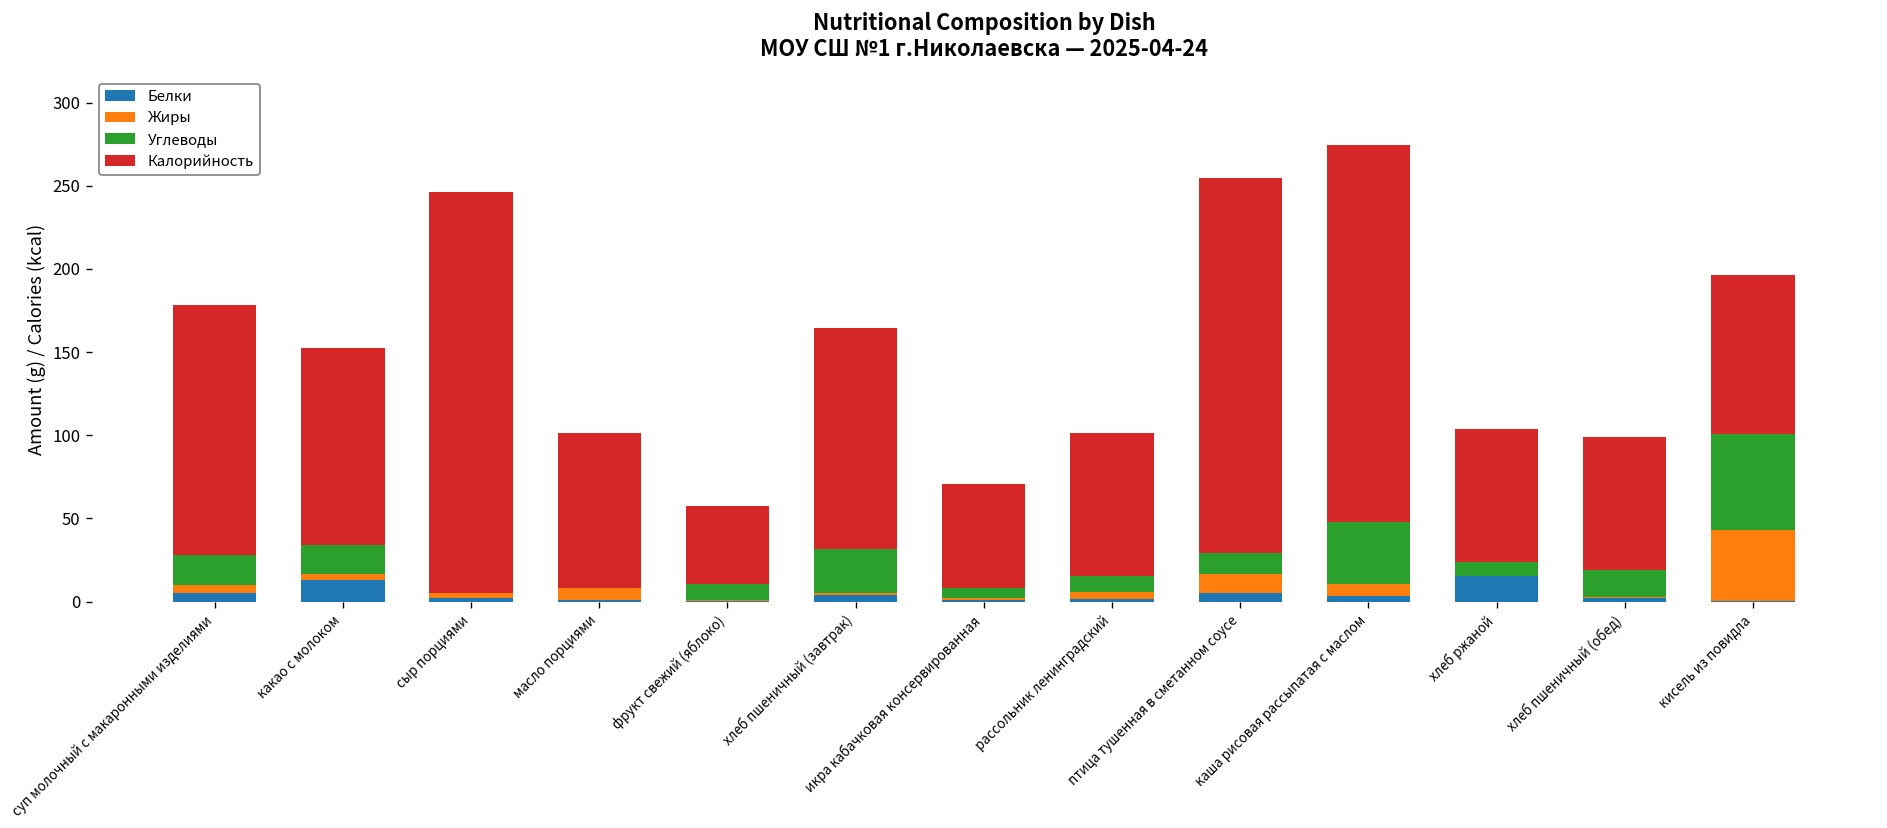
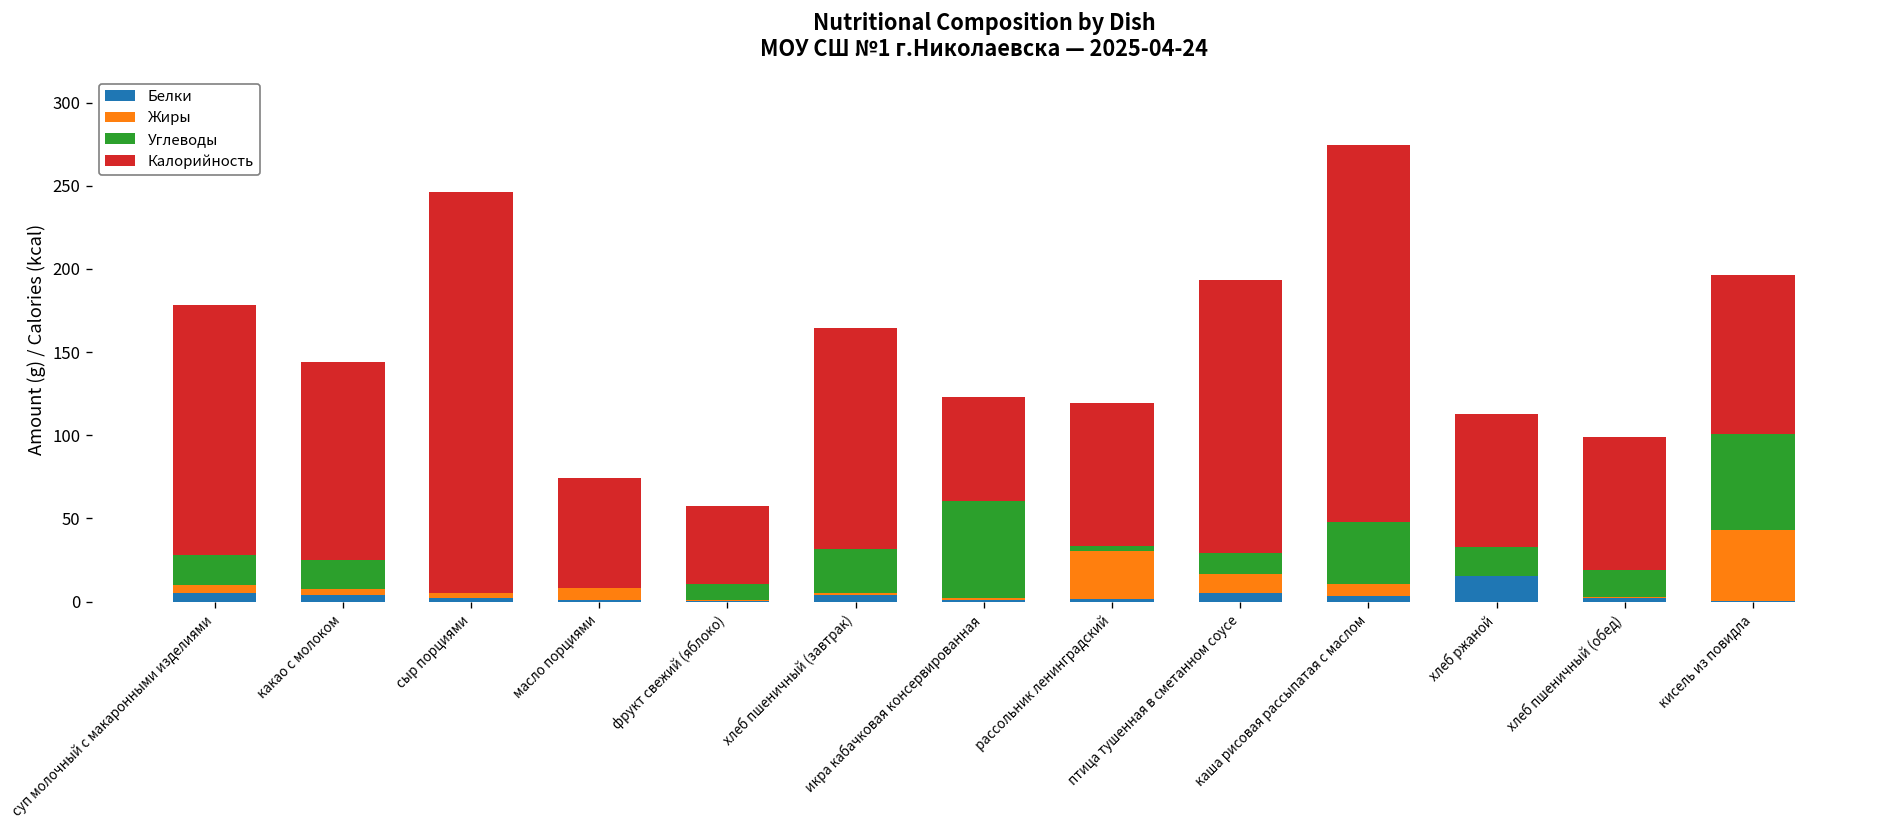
  {
    "Белки": {
      "суп молочный с макаронными изделиями": 5,
-     "какао с молоком": 13,
+     "какао с молоком": 4,
      "сыр порциями": 2,
      "хлеб пшеничный (завтрак)": 4,
      "птица тушенная в сметанном соусе": 5,
      "каша рисовая рассыпатая с маслом": 4,
      "хлеб ржаной": 15,
      "хлеб пшеничный (обед)": 2
    },
    "Жиры": {
      "суп молочный с макаронными изделиями": 5,
      "какао с молоком": 4,
      "сыр порциями": 3,
      "масло порциями": 7,
-     "рассольник ленинградский": 4,
+     "рассольник ленинградский": 29,
      "птица тушенная в сметанном соусе": 12,
      "каша рисовая рассыпатая с маслом": 7,
      "кисель из повидла": 43
    },
    "Углеводы": {
      "суп молочный с макаронными изделиями": 18,
      "какао с молоком": 18,
      "сыр порциями": 0,
      "фрукт свежий (яблоко)": 10,
      "хлеб пшеничный (завтрак)": 27,
-     "икра кабачковая консервированная": 6,
-     "рассольник ленинградский": 10,
+     "икра кабачковая консервированная": 59,
+     "рассольник ленинградский": 3,
      "птица тушенная в сметанном соусе": 13,
      "каша рисовая рассыпатая с маслом": 37,
-     "хлеб ржаной": 8,
+     "хлеб ржаной": 17,
      "хлеб пшеничный (обед)": 16,
      "кисель из повидла": 58
    },
    "Калорийность": {
      "суп молочный с макаронными изделиями": 150,
      "какао с молоком": 119,
      "сыр порциями": 241,
-     "масло порциями": 93,
+     "масло порциями": 66,
      "фрукт свежий (яблоко)": 47,
      "хлеб пшеничный (завтрак)": 133,
      "икра кабачковая консервированная": 62,
      "рассольник ленинградский": 86,
-     "птица тушенная в сметанном соусе": 225,
+     "птица тушенная в сметанном соусе": 164,
      "каша рисовая рассыпатая с маслом": 227,
      "хлеб ржаной": 80,
      "хлеб пшеничный (обед)": 80,
      "кисель из повидла": 96
    }
  }
